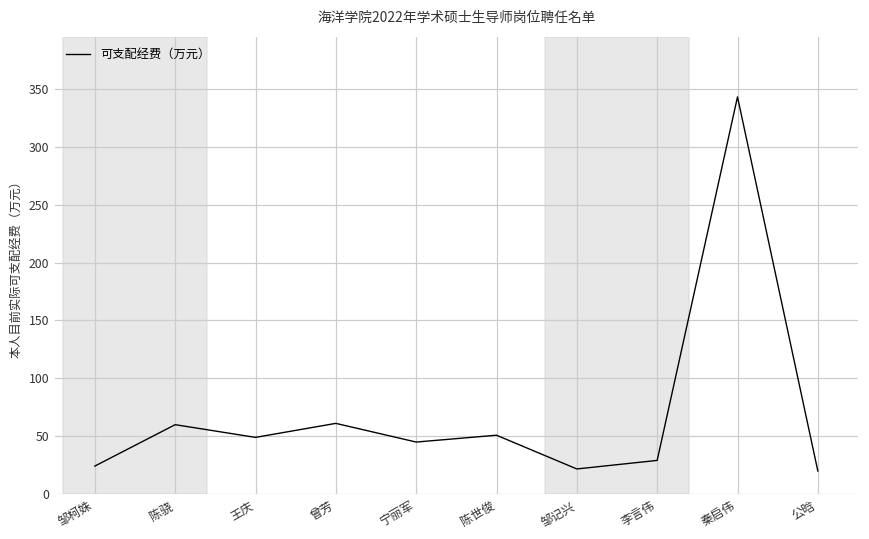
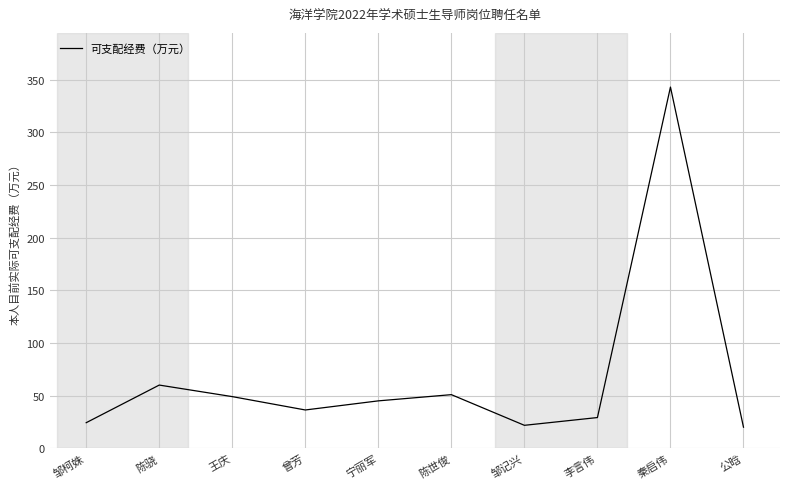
  {
    "邹柯姝": 24,
    "陈骁": 60,
    "王庆": 49,
-   "曾芳": 61,
+   "曾芳": 36,
    "宁丽军": 45,
    "陈世俊": 51,
    "邹记兴": 22,
    "李言伟": 29,
    "秦启伟": 343,
    "公晗": 20
  }
